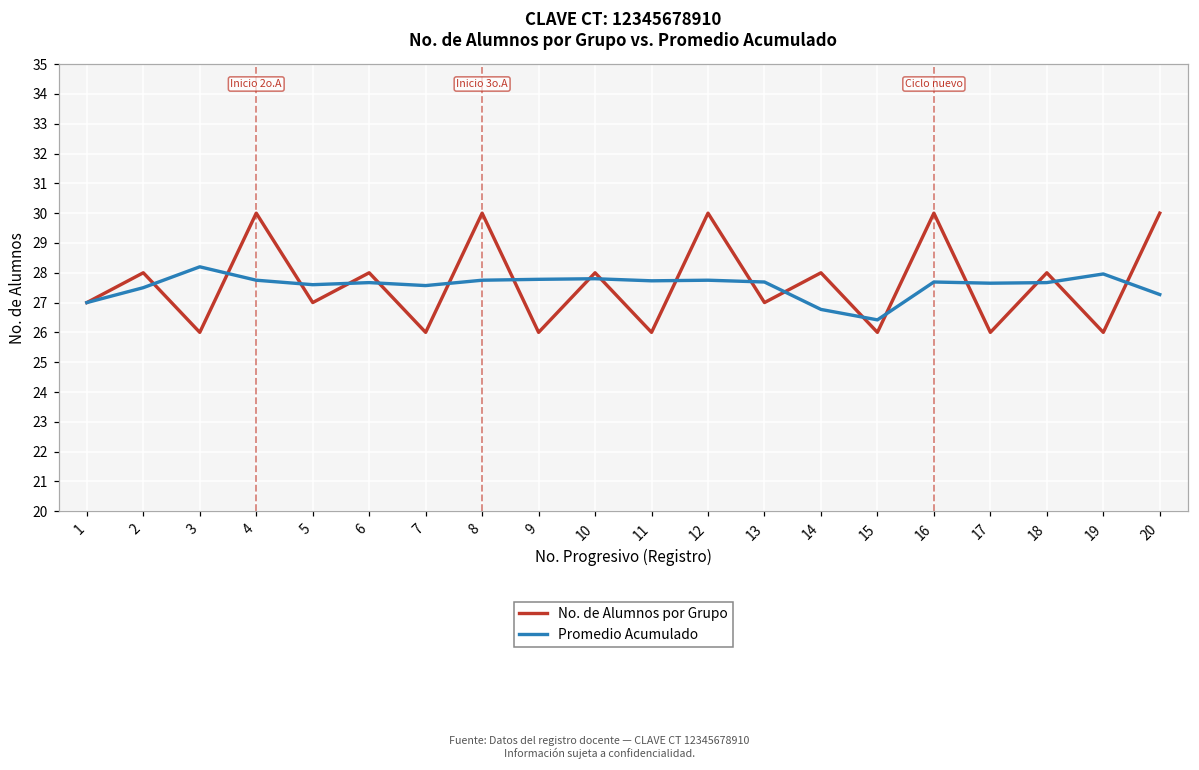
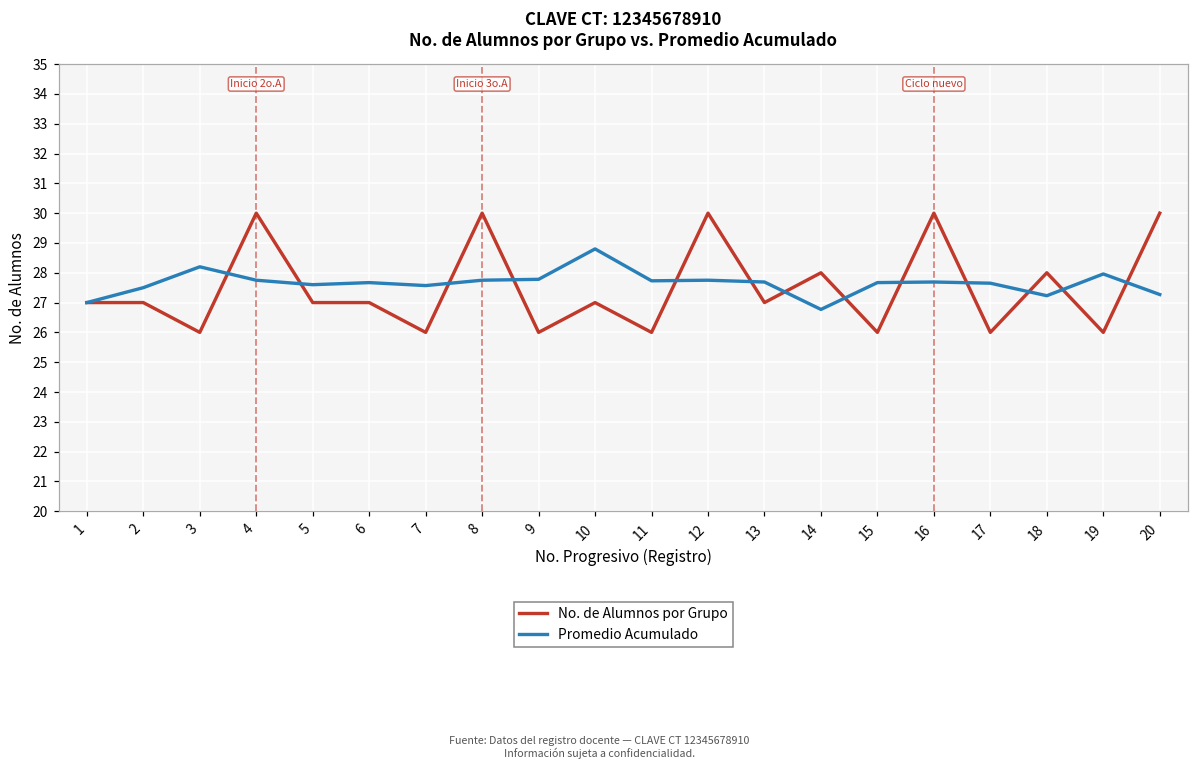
  {
    "No. de Alumnos por Grupo": {
-     "2": 28,
+     "2": 27,
      "3": 26,
      "4": 30,
      "5": 27,
-     "6": 28,
+     "6": 27,
      "7": 26,
      "8": 30,
      "9": 26,
-     "10": 28,
+     "10": 27,
      "11": 26,
      "12": 30,
      "13": 27,
      "14": 28,
      "15": 26,
      "16": 30,
      "17": 26,
      "18": 28,
      "19": 26,
      "20": 30
    },
    "Promedio Acumulado": {
      "2": 27.5,
      "3": 28.2,
      "4": 27.8,
      "5": 27.6,
      "6": 27.7,
      "7": 27.6,
      "8": 27.8,
      "9": 27.8,
-     "10": 27.8,
+     "10": 28.8,
      "11": 27.7,
      "12": 27.8,
      "13": 27.7,
      "14": 26.8,
-     "15": 26.4,
+     "15": 27.7,
      "16": 27.7,
      "17": 27.7,
-     "18": 27.7,
+     "18": 27.2,
      "19": 28.0,
      "20": 27.3
    }
  }
